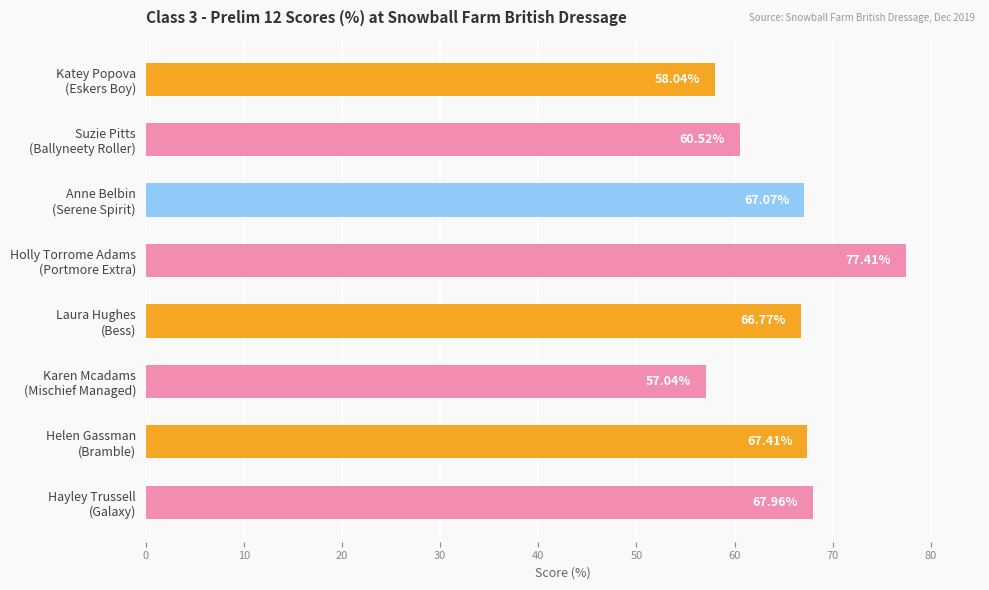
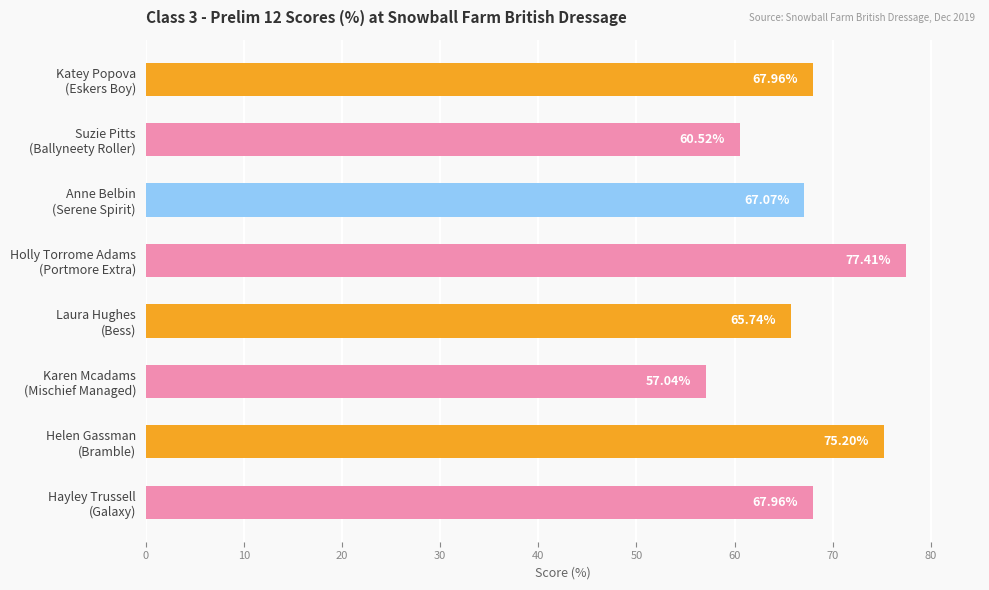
  {
-   "Katey Popova (Eskers Boy)": "58.04%",
+   "Katey Popova (Eskers Boy)": "67.96%",
    "Suzie Pitts (Ballyneety Roller)": "60.52%",
    "Anne Belbin (Serene Spirit)": "67.07%",
    "Holly Torrome Adams (Portmore Extra)": "77.41%",
-   "Laura Hughes (Bess)": "66.77%",
+   "Laura Hughes (Bess)": "65.74%",
    "Karen Mcadams (Mischief Managed)": "57.04%",
-   "Helen Gassman (Bramble)": "67.41%",
+   "Helen Gassman (Bramble)": "75.20%",
    "Hayley Trussell (Galaxy)": "67.96%"
  }
